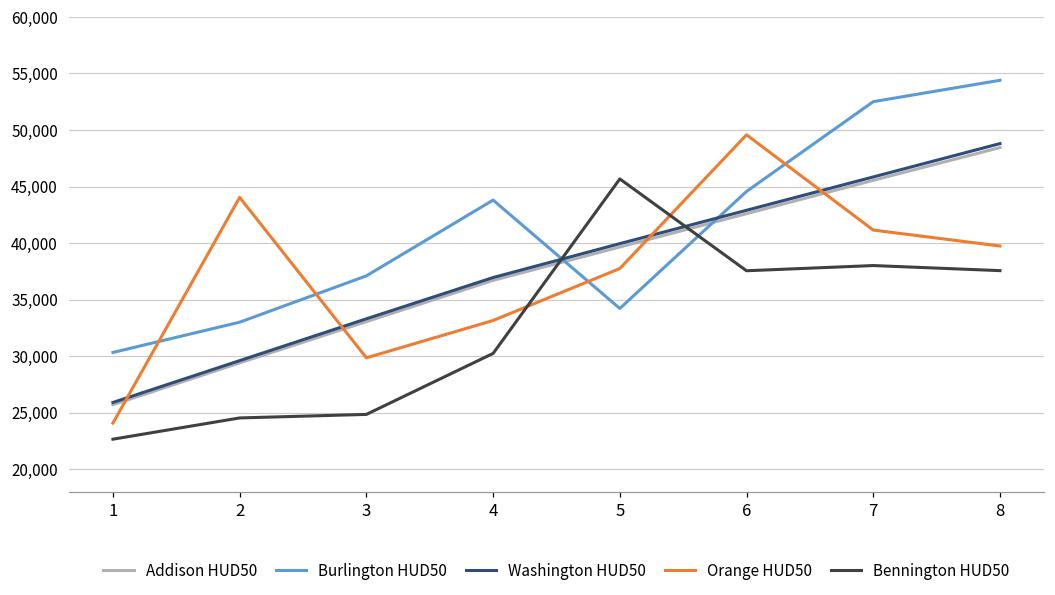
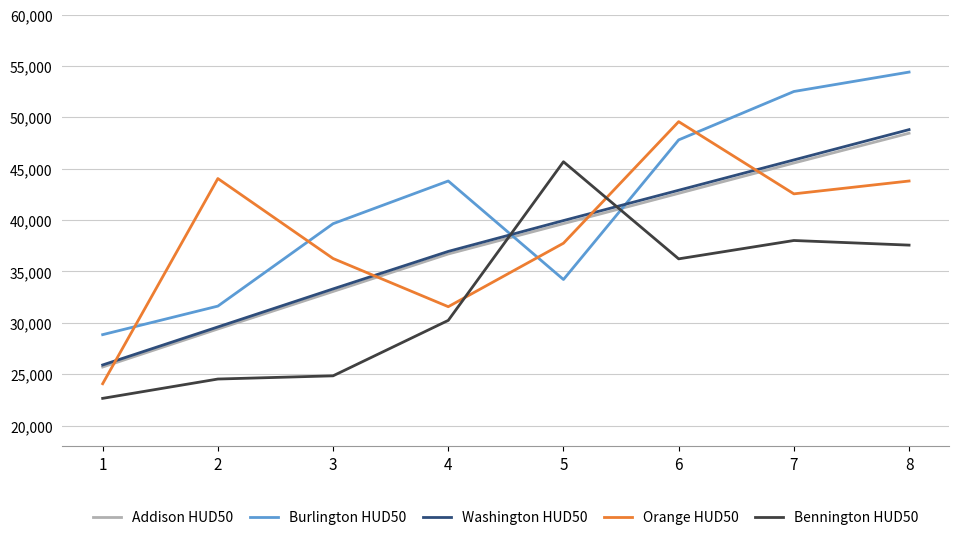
  {
    "Addison HUD50": {
      "3": "33,100",
      "5": "39,700",
      "6": "42,600",
      "7": "45,600",
      "8": "48,500"
    },
    "Burlington HUD50": {
-     "1": "30,300",
-     "2": "33,000",
-     "3": "37,100",
+     "1": "28,900",
+     "2": "31,600",
+     "3": "39,600",
      "4": "43,800",
      "5": "34,200",
-     "6": "44,600",
+     "6": "47,800",
      "7": "52,500",
      "8": "54,400"
    },
    "Washington HUD50": {
      "3": "33,300",
      "5": "40,000",
      "6": "42,900",
      "7": "45,900",
      "8": "48,800"
    },
    "Orange HUD50": {
      "1": "24,100",
      "2": "44,000",
-     "3": "29,900",
-     "4": "33,200",
+     "3": "36,300",
+     "4": "31,600",
      "5": "37,700",
      "6": "49,600",
-     "7": "41,200",
-     "8": "39,700"
+     "7": "42,600",
+     "8": "43,800"
    },
    "Bennington HUD50": {
      "1": "22,700",
      "2": "24,500",
      "3": "24,800",
      "4": "30,200",
      "5": "45,700",
-     "6": "37,600",
+     "6": "36,200",
      "7": "38,000",
      "8": "37,600"
    }
  }
